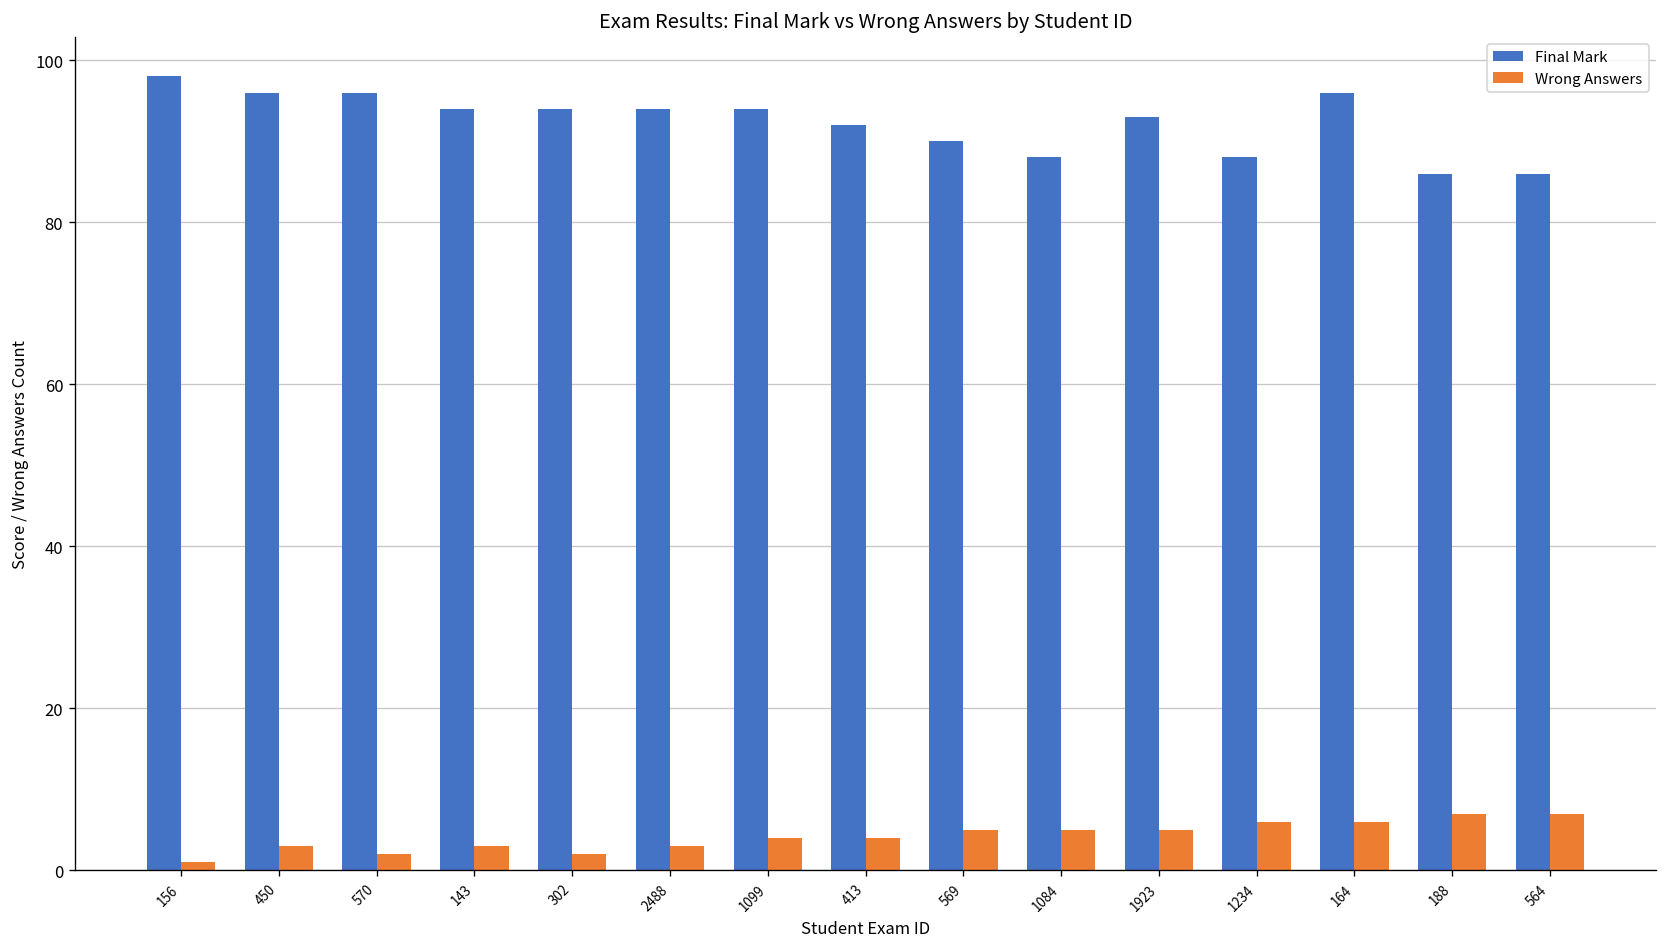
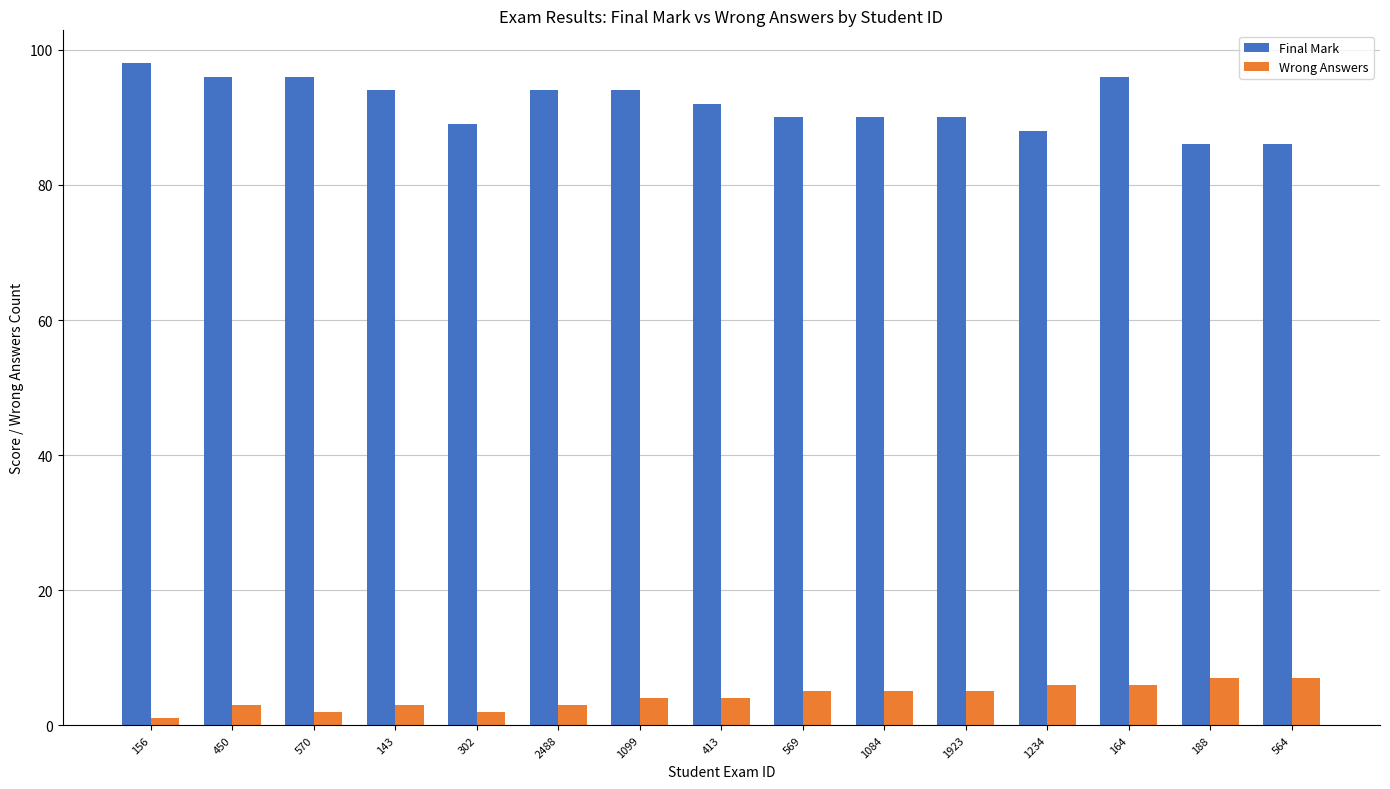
  {
    "Final Mark": {
      "156": 98,
      "450": 96,
      "570": 96,
      "143": 94,
-     "302": 94,
+     "302": 89,
      "2488": 94,
      "1099": 94,
      "413": 92,
      "569": 90,
-     "1084": 88,
-     "1923": 93,
+     "1084": 90,
+     "1923": 90,
      "1234": 88,
      "164": 96,
      "188": 86,
      "564": 86
    },
    "Wrong Answers": {
      "156": 1,
      "450": 3,
      "570": 2,
      "143": 3,
      "302": 2,
      "2488": 3,
      "1099": 4,
      "413": 4,
      "569": 5,
      "1084": 5,
      "1923": 5,
      "1234": 6,
      "164": 6,
      "188": 7,
      "564": 7
    }
  }
